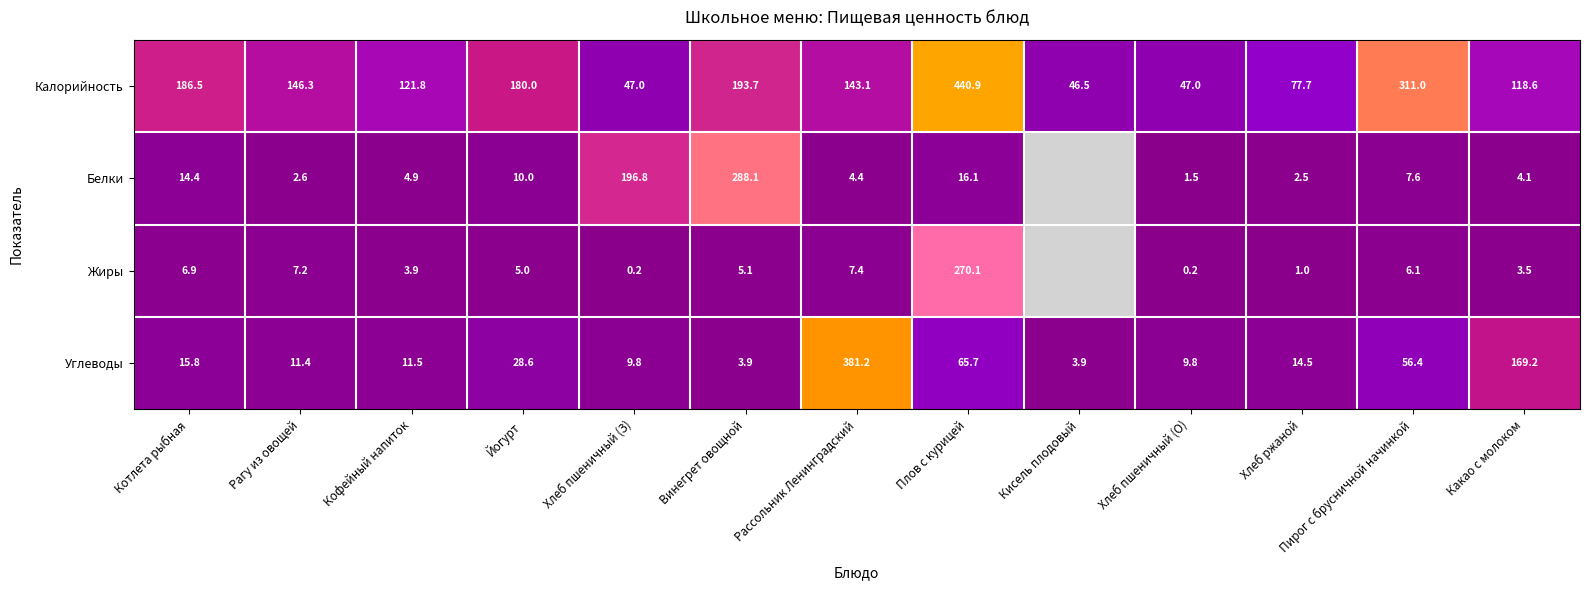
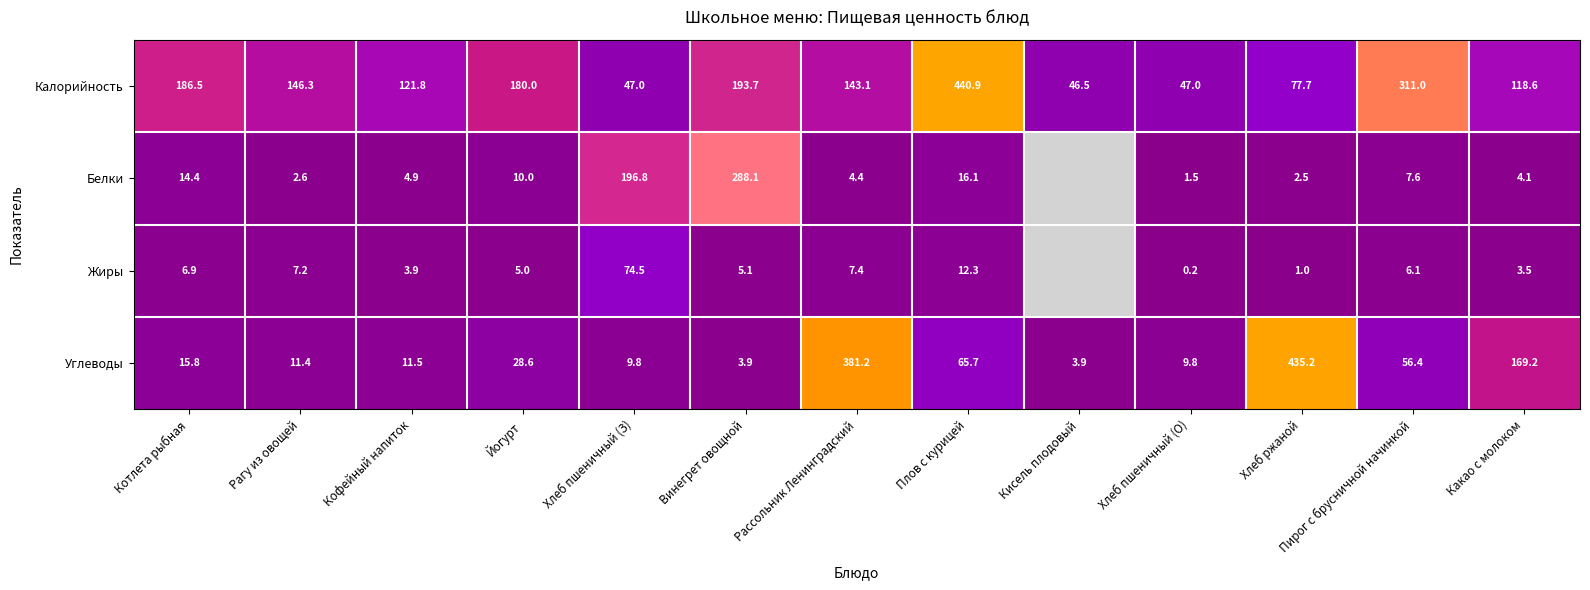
  {
    "Калорийность": {
      "Котлета рыбная": 186.5,
      "Рагу из овощей": 146.3,
      "Кофейный напиток": 121.8,
      "Йогурт": 180.0,
      "Хлеб пшеничный (З)": 47.0,
      "Винегрет овощной": 193.7,
      "Рассольник Ленинградский": 143.1,
      "Плов с курицей": 440.9,
      "Кисель плодовый": 46.5,
      "Хлеб пшеничный (О)": 47.0,
      "Хлеб ржаной": 77.7,
      "Пирог с брусничной начинкой": 311.0,
      "Какао с молоком": 118.6
    },
    "Белки": {
      "Котлета рыбная": 14.4,
      "Рагу из овощей": 2.6,
      "Кофейный напиток": 4.9,
      "Йогурт": 10.0,
      "Хлеб пшеничный (З)": 196.8,
      "Винегрет овощной": 288.1,
      "Рассольник Ленинградский": 4.4,
      "Плов с курицей": 16.1,
      "Хлеб пшеничный (О)": 1.5,
      "Хлеб ржаной": 2.5,
      "Пирог с брусничной начинкой": 7.6,
      "Какао с молоком": 4.1
    },
    "Жиры": {
      "Котлета рыбная": 6.9,
      "Рагу из овощей": 7.2,
      "Кофейный напиток": 3.9,
      "Йогурт": 5.0,
-     "Хлеб пшеничный (З)": 0.2,
+     "Хлеб пшеничный (З)": 74.5,
      "Винегрет овощной": 5.1,
      "Рассольник Ленинградский": 7.4,
-     "Плов с курицей": 270.1,
+     "Плов с курицей": 12.3,
      "Хлеб пшеничный (О)": 0.2,
      "Хлеб ржаной": 1.0,
      "Пирог с брусничной начинкой": 6.1,
      "Какао с молоком": 3.5
    },
    "Углеводы": {
      "Котлета рыбная": 15.8,
      "Рагу из овощей": 11.4,
      "Кофейный напиток": 11.5,
      "Йогурт": 28.6,
      "Хлеб пшеничный (З)": 9.8,
      "Винегрет овощной": 3.9,
      "Рассольник Ленинградский": 381.2,
      "Плов с курицей": 65.7,
      "Кисель плодовый": 3.9,
      "Хлеб пшеничный (О)": 9.8,
-     "Хлеб ржаной": 14.5,
+     "Хлеб ржаной": 435.2,
      "Пирог с брусничной начинкой": 56.4,
      "Какао с молоком": 169.2
    }
  }
